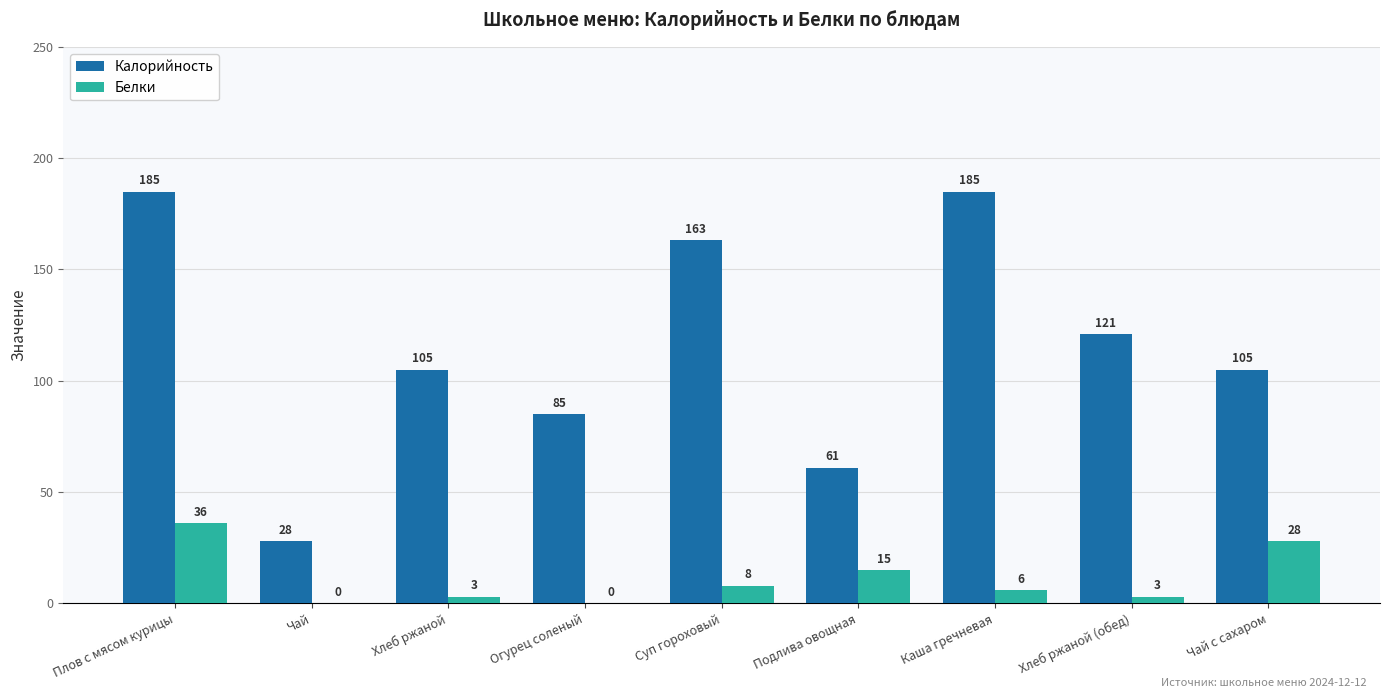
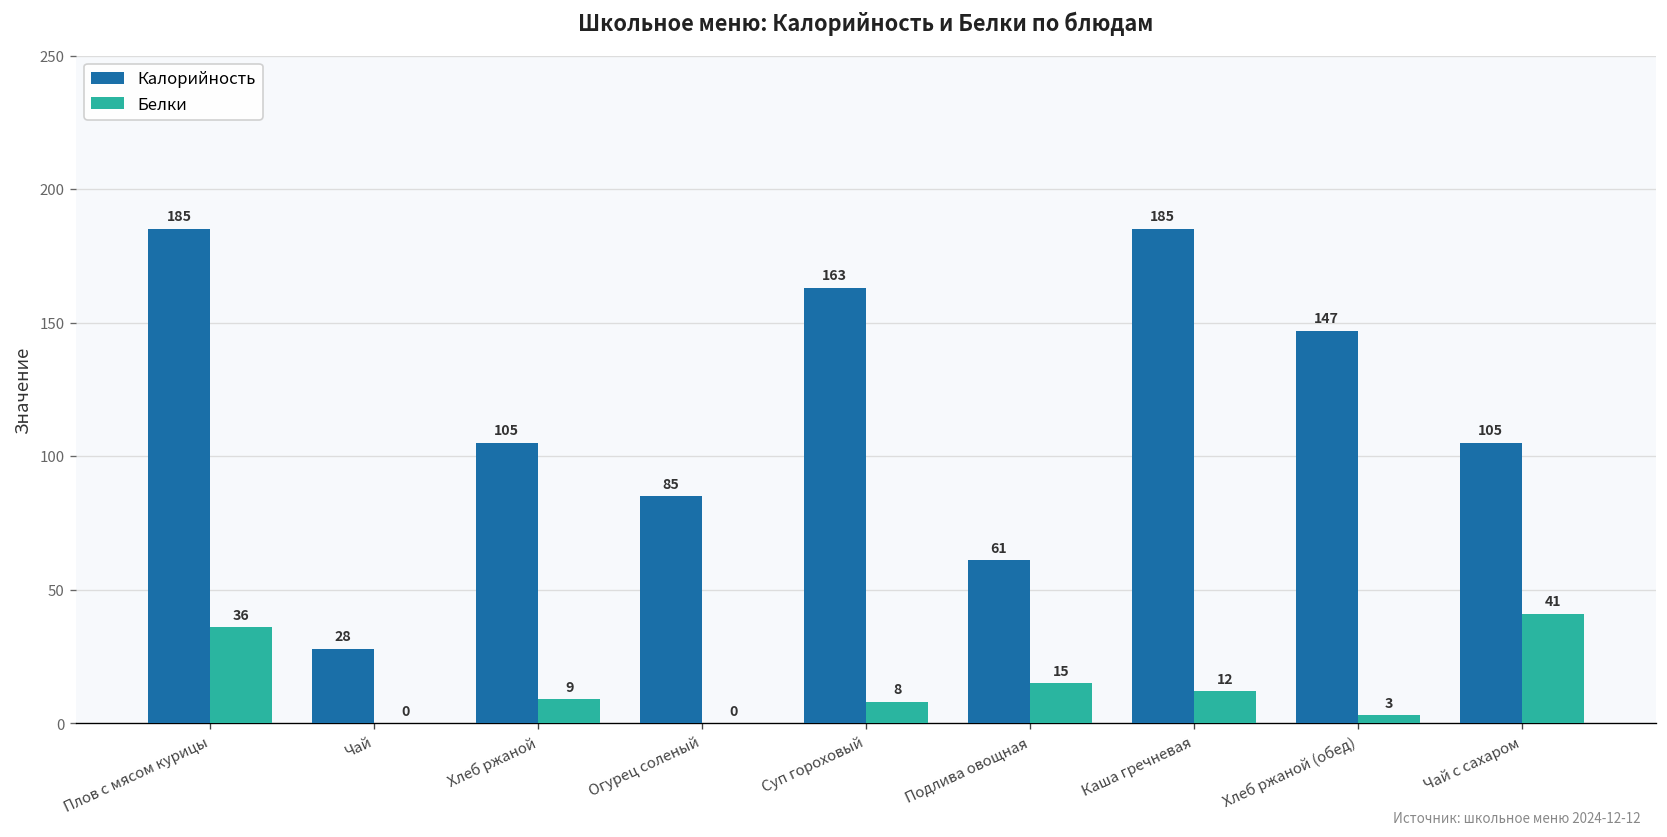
  {
    "Калорийность": {
      "Плов с мясом курицы": 185,
      "Чай": 28,
      "Хлеб ржаной": 105,
      "Огурец соленый": 85,
      "Суп гороховый": 163,
      "Подлива овощная": 61,
      "Каша гречневая": 185,
-     "Хлеб ржаной (обед)": 121,
+     "Хлеб ржаной (обед)": 147,
      "Чай с сахаром": 105
    },
    "Белки": {
      "Плов с мясом курицы": 36,
      "Чай": 0,
-     "Хлеб ржаной": 3,
+     "Хлеб ржаной": 9,
      "Огурец соленый": 0,
      "Суп гороховый": 8,
      "Подлива овощная": 15,
-     "Каша гречневая": 6,
+     "Каша гречневая": 12,
      "Хлеб ржаной (обед)": 3,
-     "Чай с сахаром": 28
+     "Чай с сахаром": 41
    }
  }
